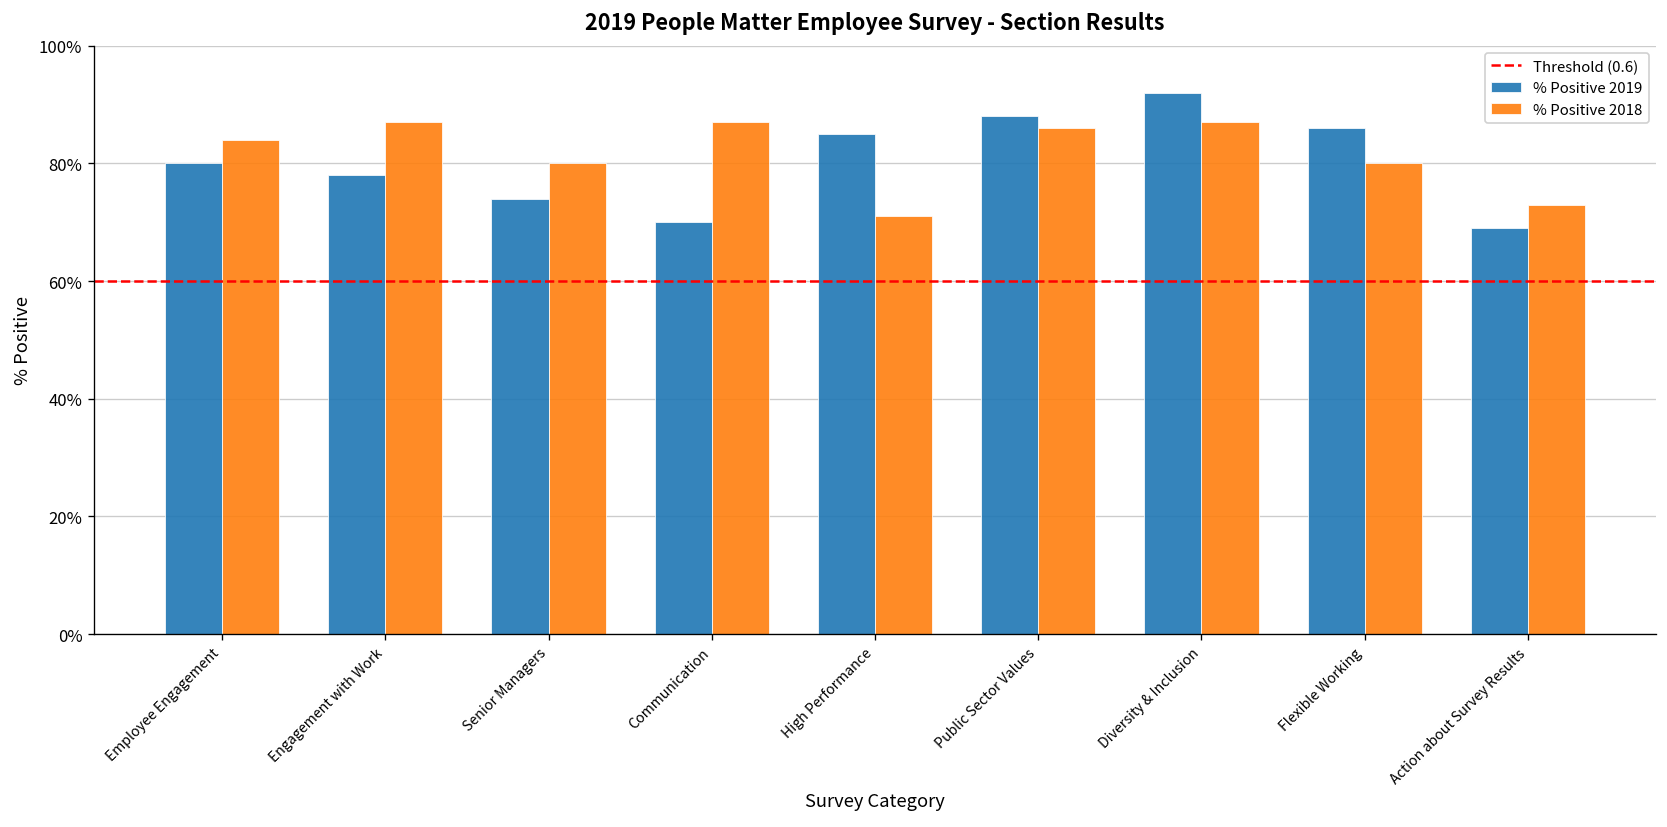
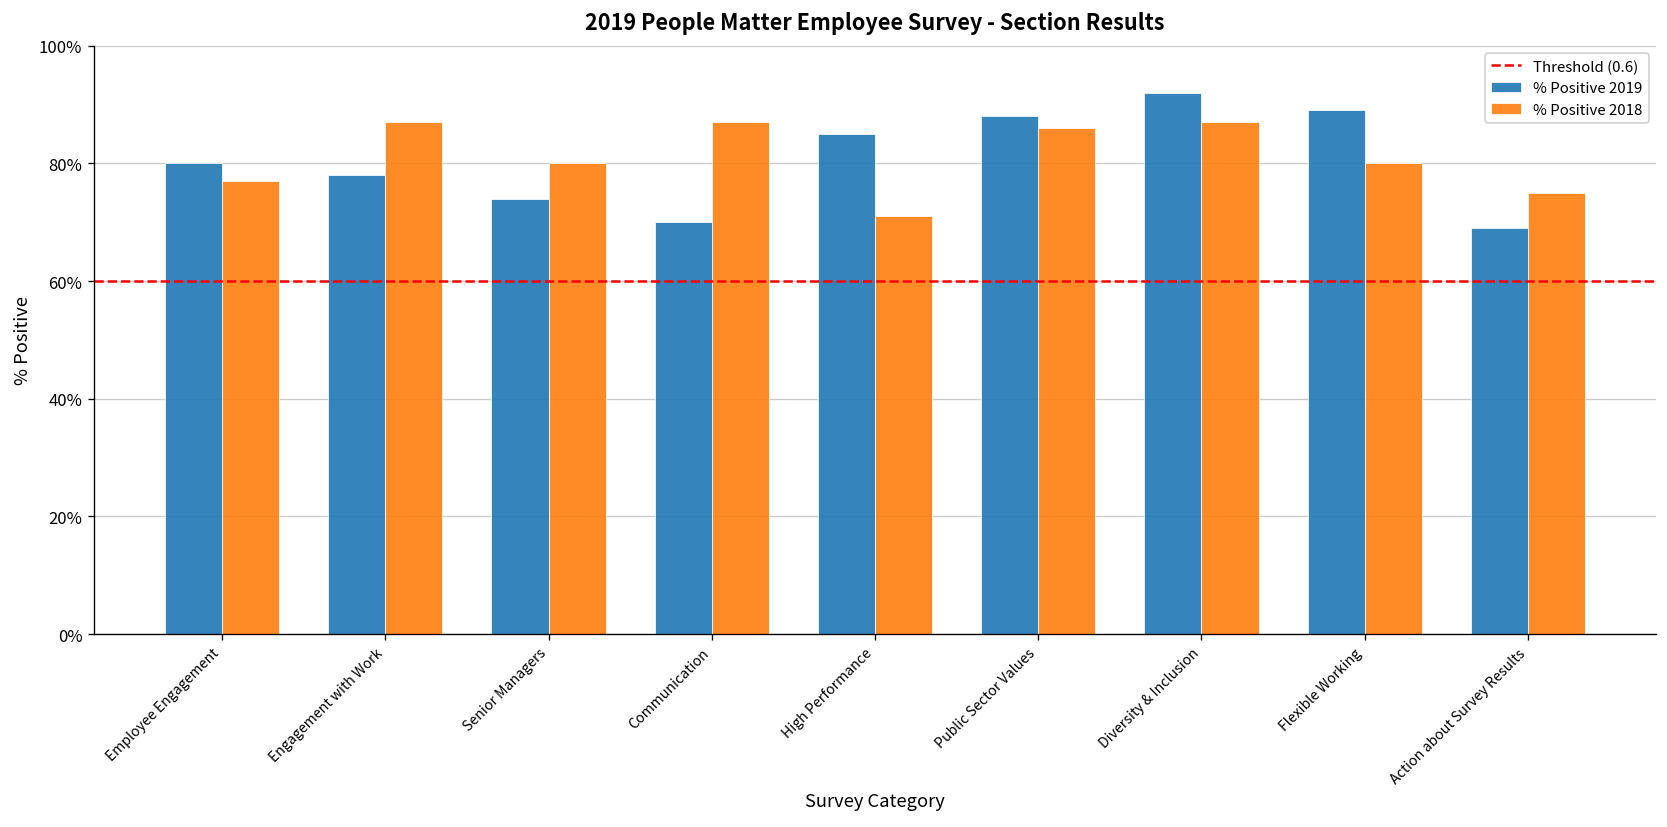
  {
    "% Positive 2019": {
      "Employee Engagement": "80%",
      "Engagement with Work": "78%",
      "Senior Managers": "74%",
      "Communication": "70%",
      "High Performance": "85%",
      "Public Sector Values": "88%",
      "Diversity & Inclusion": "92%",
-     "Flexible Working": "86%",
+     "Flexible Working": "89%",
      "Action about Survey Results": "69%"
    },
    "% Positive 2018": {
-     "Employee Engagement": "84%",
+     "Employee Engagement": "77%",
      "Engagement with Work": "87%",
      "Senior Managers": "80%",
      "Communication": "87%",
      "High Performance": "71%",
      "Public Sector Values": "86%",
      "Diversity & Inclusion": "87%",
      "Flexible Working": "80%",
-     "Action about Survey Results": "73%"
+     "Action about Survey Results": "75%"
    }
  }
